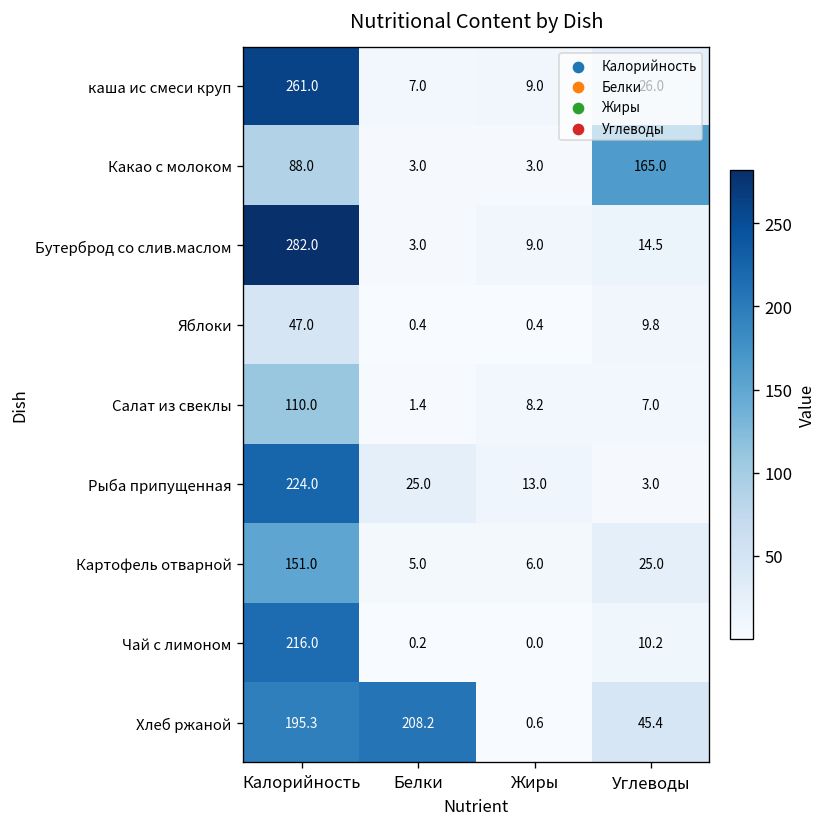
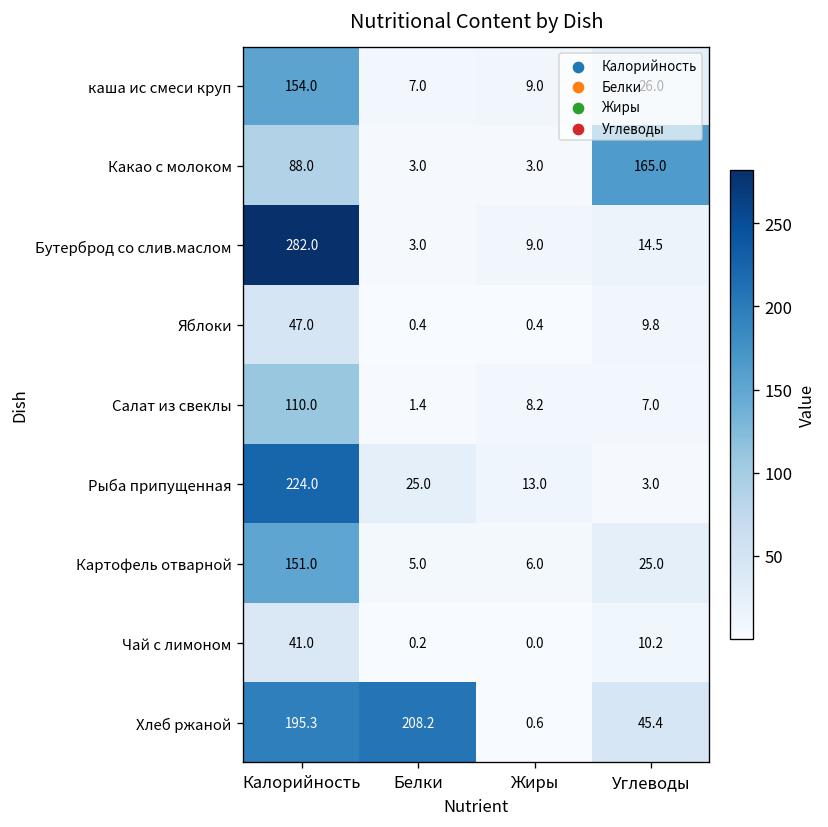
  {
    "каша ис смеси круп": {
-     "Калорийность": 261.0,
+     "Калорийность": 154.0,
      "Белки": 7.0,
      "Жиры": 9.0
    },
    "Какао с молоком": {
      "Калорийность": 88.0,
      "Белки": 3.0,
      "Жиры": 3.0,
      "Углеводы": 165.0
    },
    "Бутерброд со слив.маслом": {
      "Калорийность": 282.0,
      "Белки": 3.0,
      "Жиры": 9.0,
      "Углеводы": 14.5
    },
    "Яблоки": {
      "Калорийность": 47.0,
      "Белки": 0.4,
      "Жиры": 0.4,
      "Углеводы": 9.8
    },
    "Салат из свеклы": {
      "Калорийность": 110.0,
      "Белки": 1.4,
      "Жиры": 8.2,
      "Углеводы": 7.0
    },
    "Рыба припущенная": {
      "Калорийность": 224.0,
      "Белки": 25.0,
      "Жиры": 13.0,
      "Углеводы": 3.0
    },
    "Картофель отварной": {
      "Калорийность": 151.0,
      "Белки": 5.0,
      "Жиры": 6.0,
      "Углеводы": 25.0
    },
    "Чай с лимоном": {
-     "Калорийность": 216.0,
+     "Калорийность": 41.0,
      "Белки": 0.2,
      "Жиры": 0.0,
      "Углеводы": 10.2
    },
    "Хлеб ржаной": {
      "Калорийность": 195.3,
      "Белки": 208.2,
      "Жиры": 0.6,
      "Углеводы": 45.4
    }
  }
